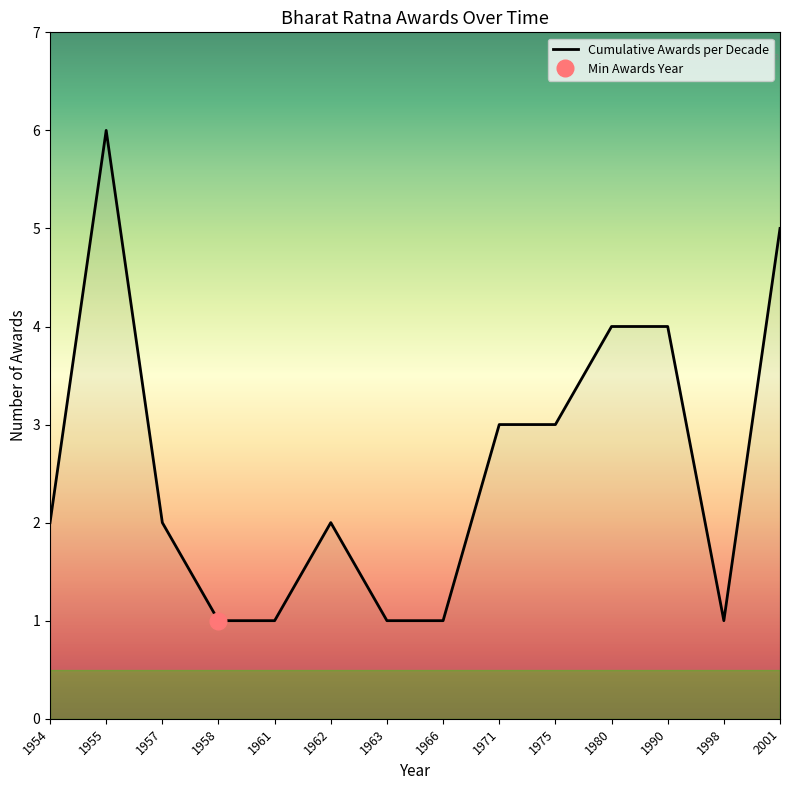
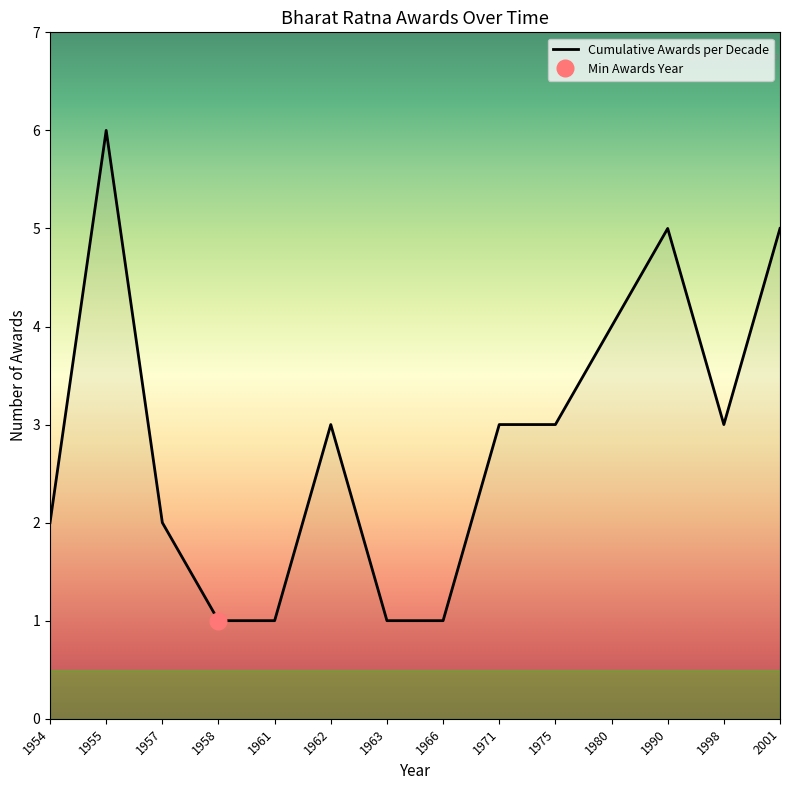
  {
    "Cumulative Awards per Decade": {
      "1954": 2,
      "1955": 6,
      "1957": 2,
      "1961": 1,
-     "1962": 2,
+     "1962": 3,
      "1963": 1,
      "1966": 1,
      "1971": 3,
      "1975": 3,
      "1980": 4,
-     "1990": 4,
-     "1998": 1,
+     "1990": 5,
+     "1998": 3,
      "2001": 5
    }
  }
